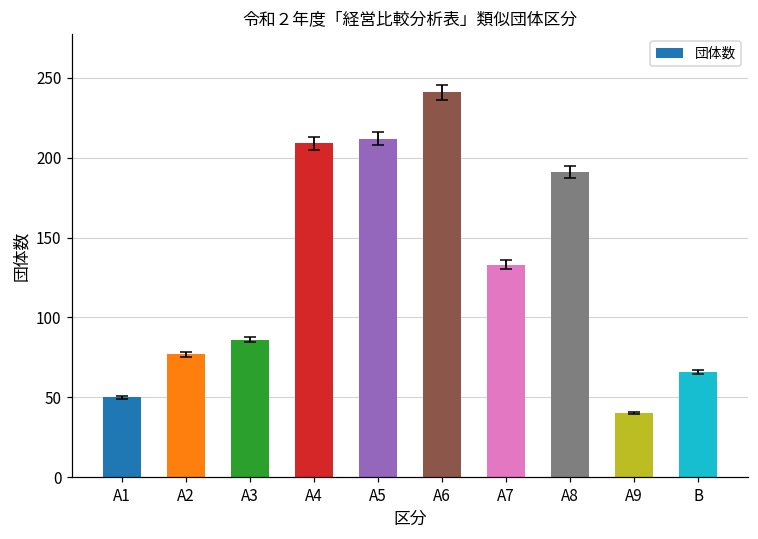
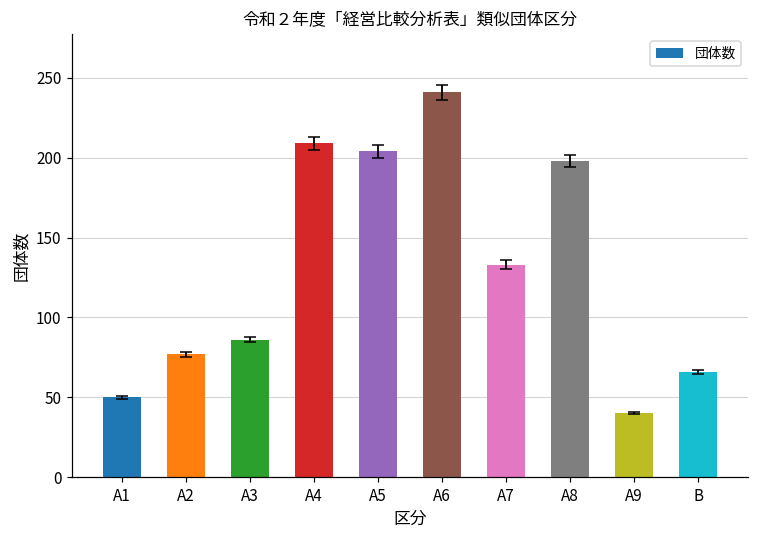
  {
    "団体数": {
      "A1": 50,
      "A2": 77,
      "A3": 86,
      "A4": 209,
-     "A5": 212,
+     "A5": 204,
      "A6": 241,
      "A7": 133,
-     "A8": 191,
+     "A8": 198,
      "A9": 40,
      "B": 66
    }
  }
